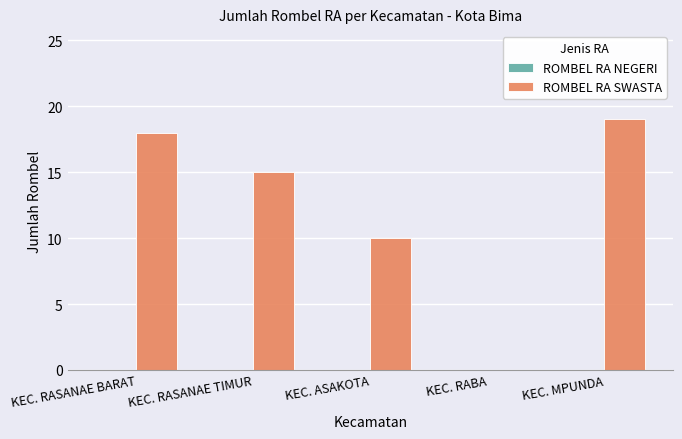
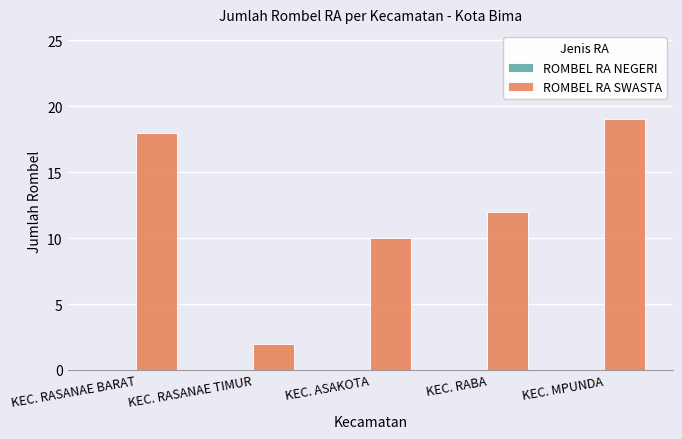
  {
    "ROMBEL RA NEGERI": {
      "KEC. RASANAE BARAT": 0,
      "KEC. RASANAE TIMUR": 0,
      "KEC. ASAKOTA": 0,
      "KEC. RABA": 0,
      "KEC. MPUNDA": 0
    },
    "ROMBEL RA SWASTA": {
      "KEC. RASANAE BARAT": 18,
-     "KEC. RASANAE TIMUR": 15,
+     "KEC. RASANAE TIMUR": 2,
      "KEC. ASAKOTA": 10,
-     "KEC. RABA": 0,
+     "KEC. RABA": 12,
      "KEC. MPUNDA": 19
    }
  }
